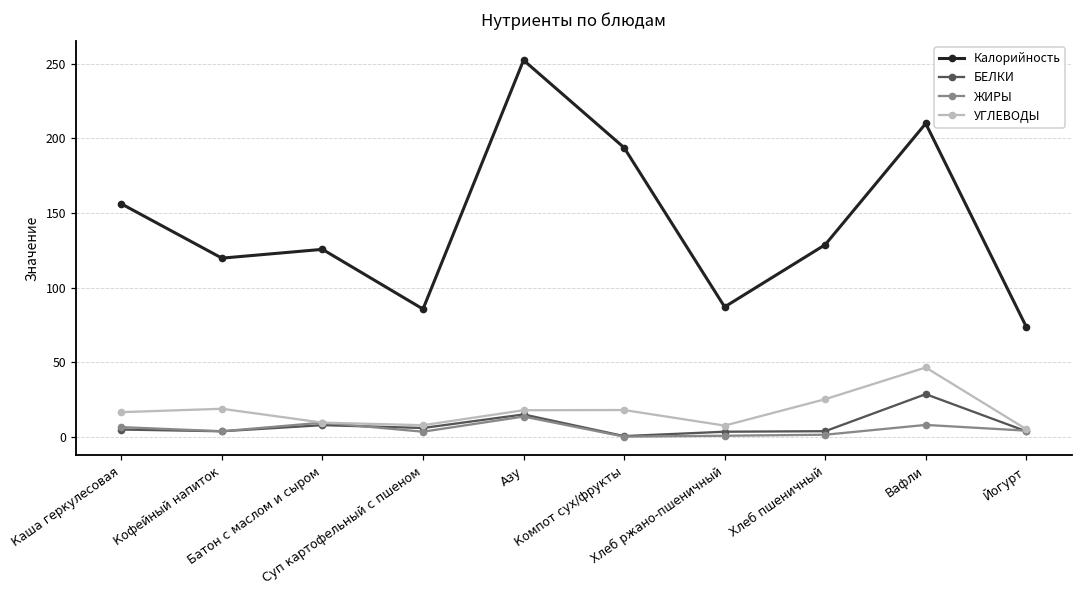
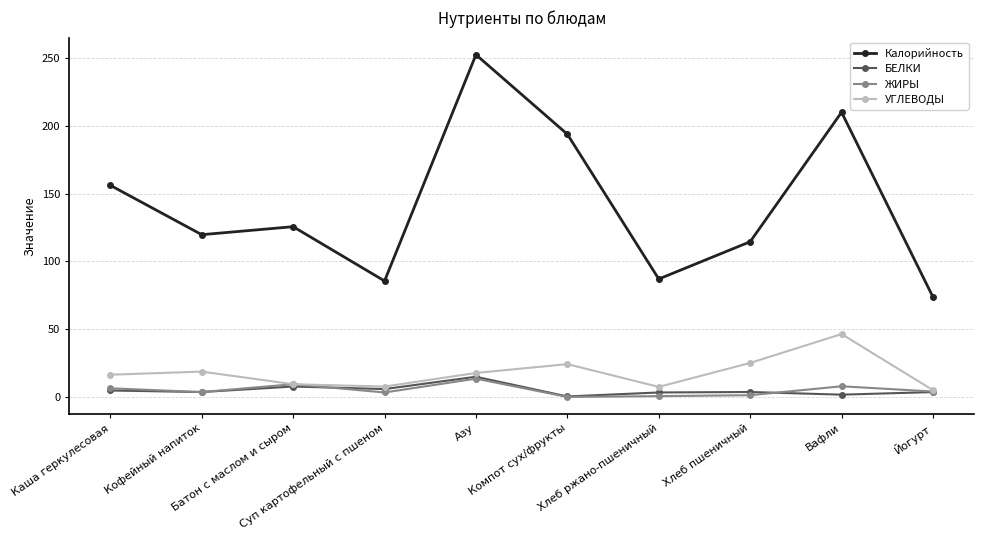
  {
    "Калорийность": {
      "Каша геркулесовая": 156,
      "Кофейный напиток": 120,
      "Батон с маслом и сыром": 126,
      "Суп картофельный с пшеном": 86,
      "Азу": 252,
      "Компот сух/фрукты": 194,
      "Хлеб ржано-пшеничный": 87,
-     "Хлеб пшеничный": 129,
+     "Хлеб пшеничный": 115,
      "Вафли": 210,
      "Йогурт": 74
    },
    "БЕЛКИ": {
      "Хлеб ржано-пшеничный": 3,
      "Хлеб пшеничный": 4,
-     "Вафли": 28
+     "Вафли": 2
    },
    "ЖИРЫ": {
      "Суп картофельный с пшеном": 3,
      "Хлеб ржано-пшеничный": 1,
      "Хлеб пшеничный": 1,
      "Вафли": 8
    },
    "УГЛЕВОДЫ": {
      "Каша геркулесовая": 16,
      "Кофейный напиток": 19,
      "Азу": 18,
-     "Компот сух/фрукты": 18,
+     "Компот сух/фрукты": 24,
      "Хлеб ржано-пшеничный": 7,
      "Хлеб пшеничный": 25,
      "Вафли": 46
    }
  }
